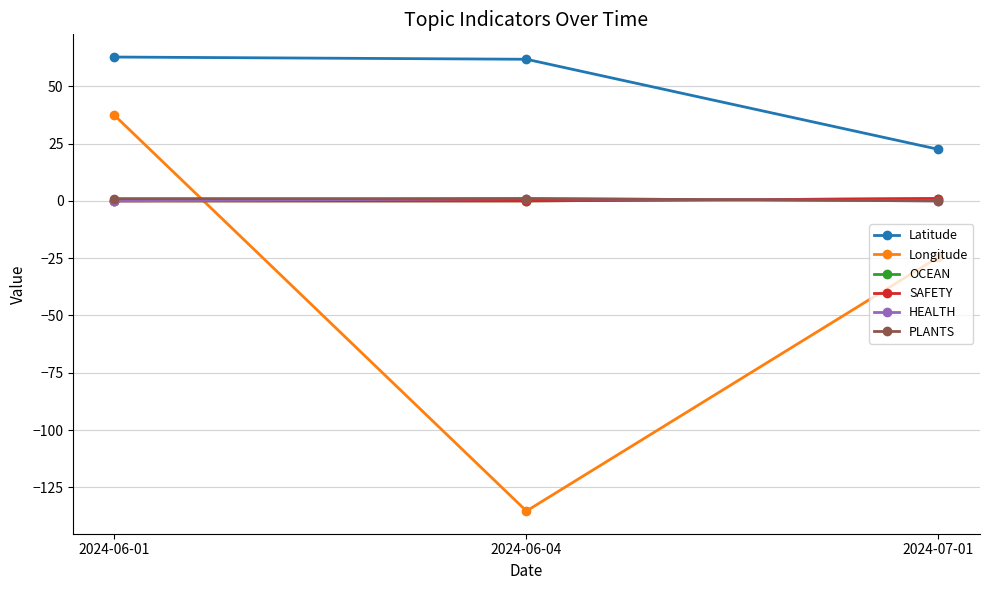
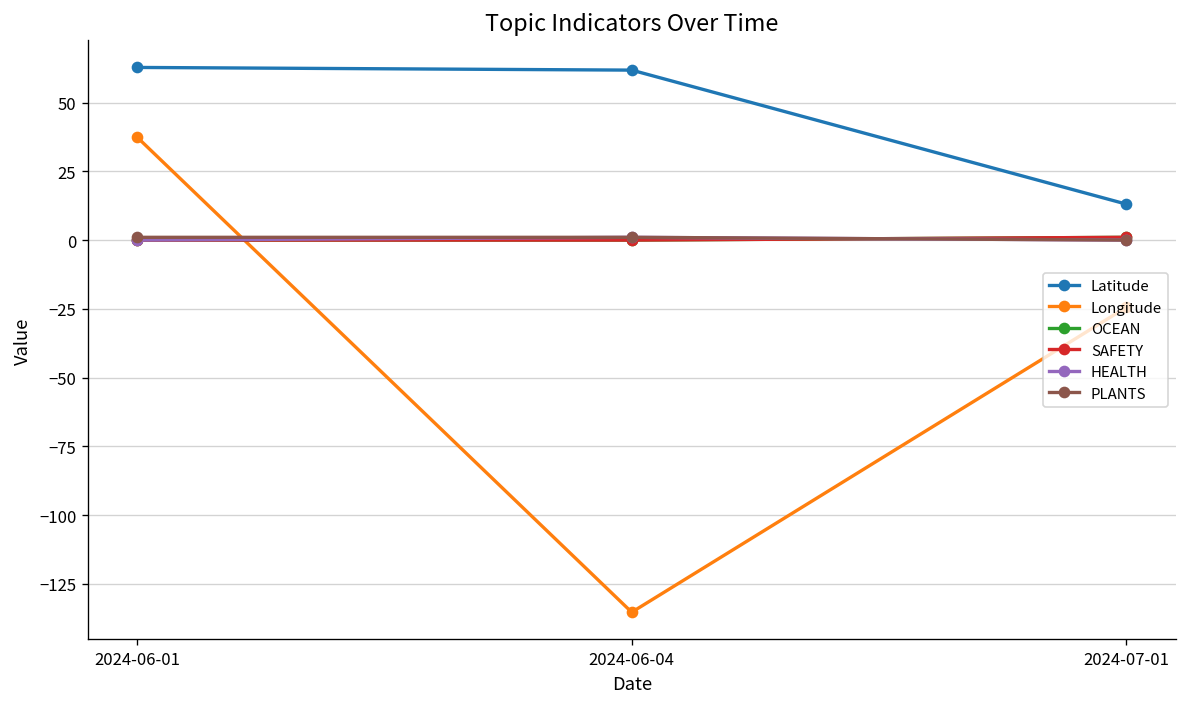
  {
    "Latitude": {
      "2024-06-01": 63,
      "2024-06-04": 62,
-     "2024-07-01": 23
+     "2024-07-01": 13
    },
    "Longitude": {
      "2024-06-01": 37,
      "2024-06-04": -135
    }
  }
